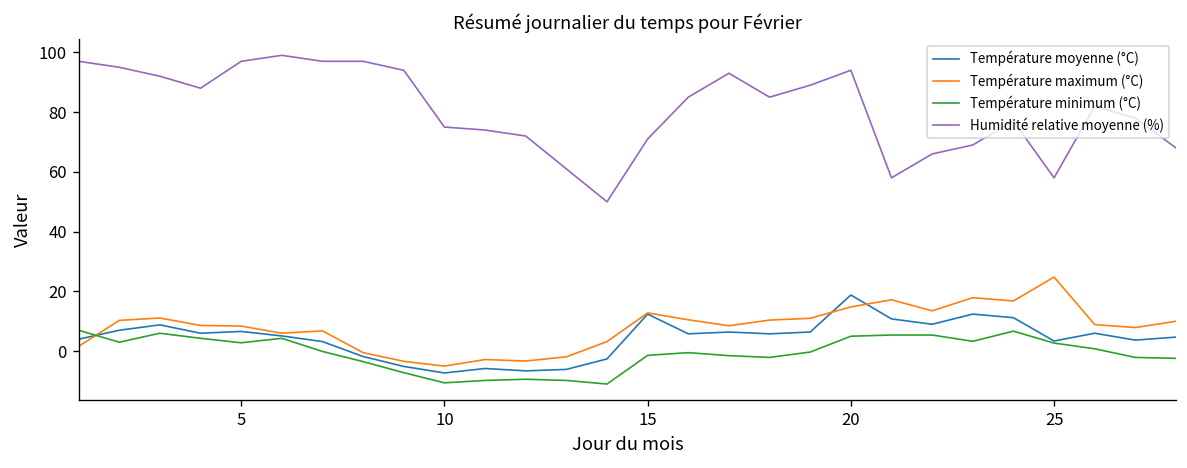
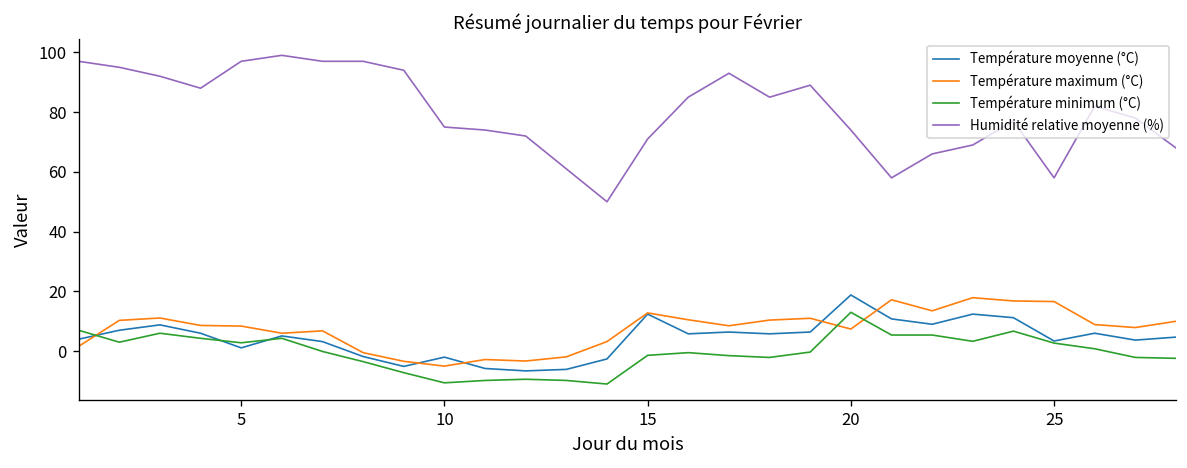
  {
    "Température moyenne (°C)": {
-     "5": 7,
-     "10": -7,
+     "5": 1,
+     "10": -2,
      "20": 19
    },
    "Température maximum (°C)": {
      "5": 8,
      "10": -5,
-     "20": 15,
-     "25": 25
+     "20": 7,
+     "25": 17
    },
    "Température minimum (°C)": {
      "5": 3,
      "10": -11,
      "15": -1,
-     "20": 5
+     "20": 13
    },
    "Humidité relative moyenne (%)": {
      "5": 97,
      "10": 75,
      "15": 71,
-     "20": 94,
+     "20": 74,
      "25": 58
    }
  }
